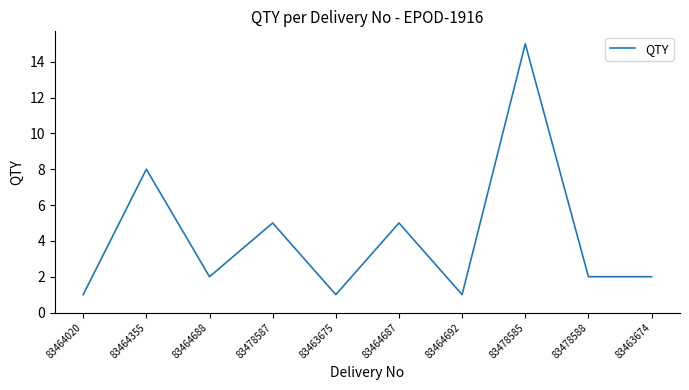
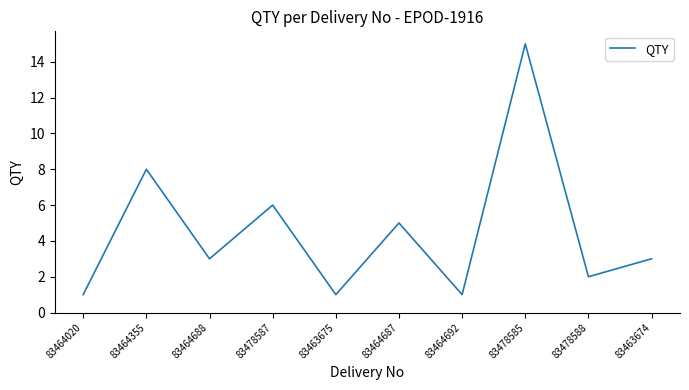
  {
    "83464020": 1,
    "83464355": 8,
-   "83464688": 2,
-   "83478587": 5,
+   "83464688": 3,
+   "83478587": 6,
    "83463675": 1,
    "83464687": 5,
    "83464692": 1,
    "83478585": 15,
    "83478588": 2,
-   "83463674": 2
+   "83463674": 3
  }
